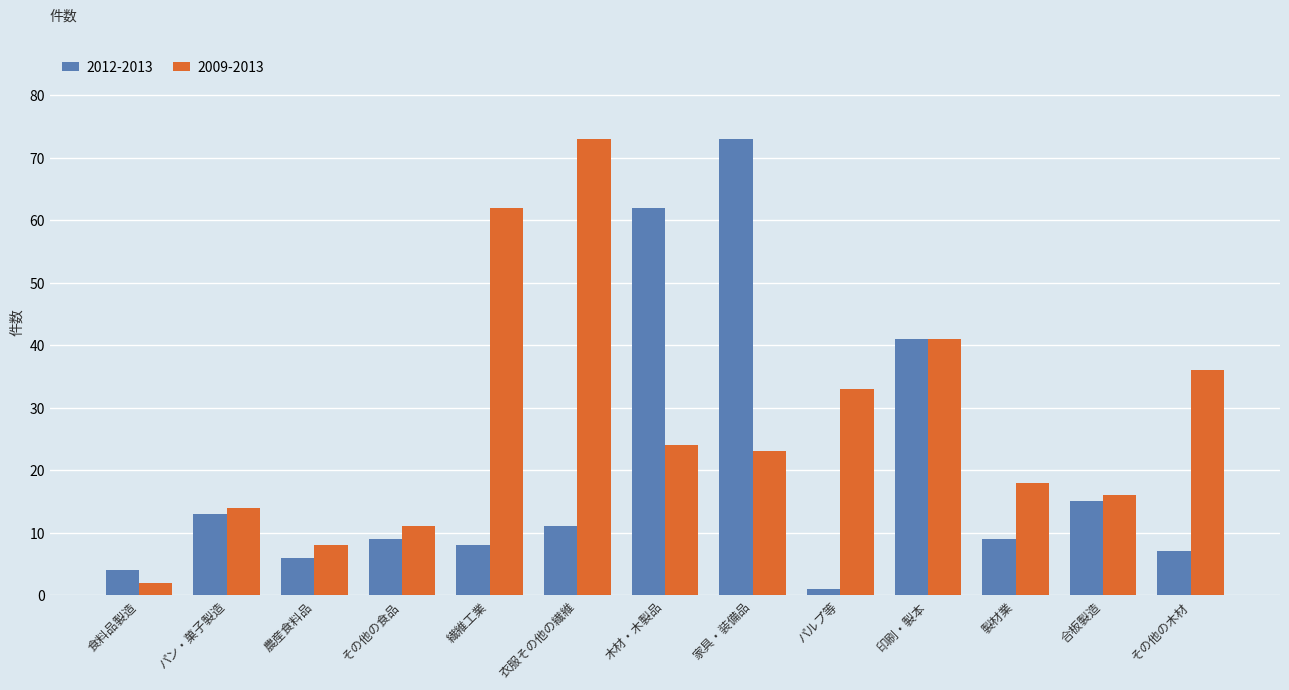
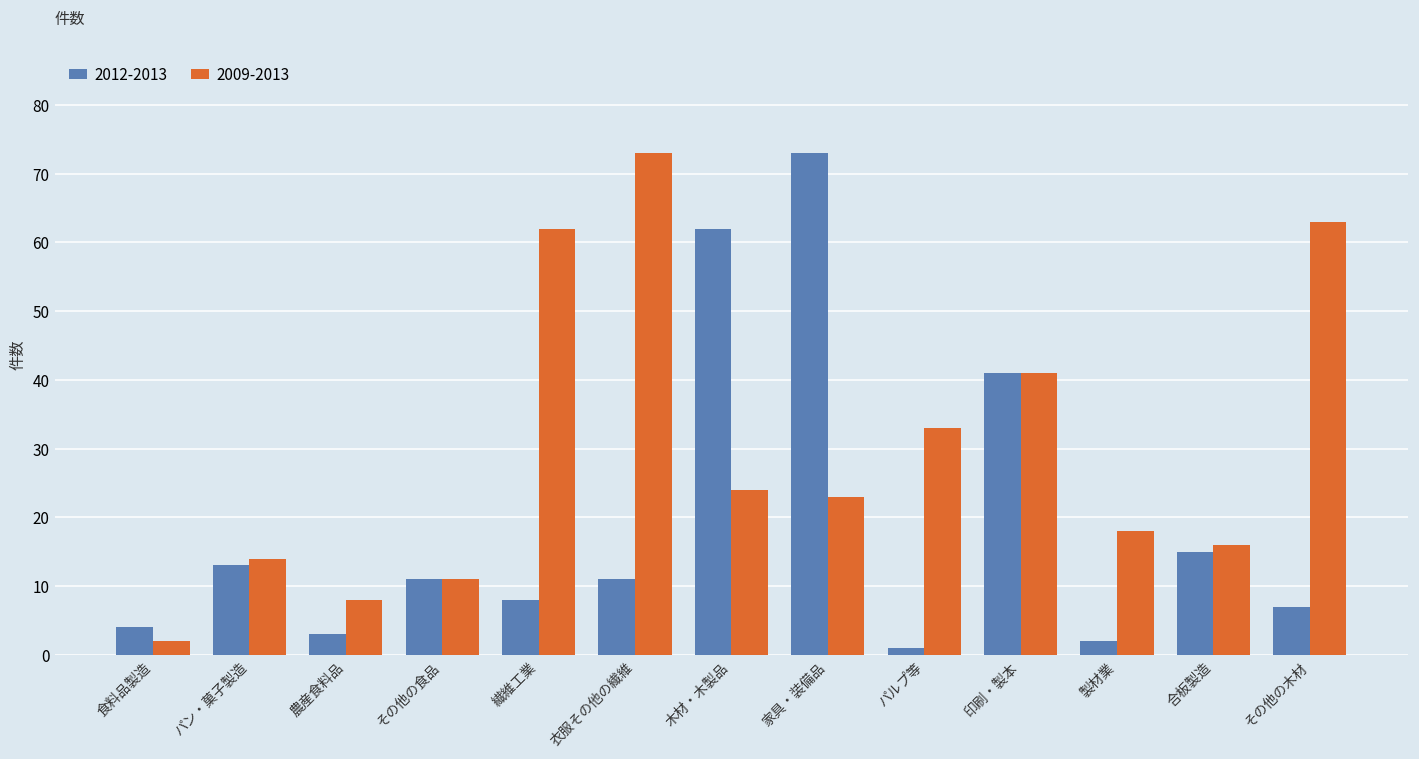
  {
    "2012-2013": {
      "食料品製造": 4,
      "パン・菓子製造": 13,
-     "農産食料品": 6,
-     "その他の食品": 9,
+     "農産食料品": 3,
+     "その他の食品": 11,
      "繊維工業": 8,
      "衣服その他の繊維": 11,
      "木材・木製品": 62,
      "家具・装備品": 73,
      "パルプ等": 1,
      "印刷・製本": 41,
-     "製材業": 9,
+     "製材業": 2,
      "合板製造": 15,
      "その他の木材": 7
    },
    "2009-2013": {
      "食料品製造": 2,
      "パン・菓子製造": 14,
      "農産食料品": 8,
      "その他の食品": 11,
      "繊維工業": 62,
      "衣服その他の繊維": 73,
      "木材・木製品": 24,
      "家具・装備品": 23,
      "パルプ等": 33,
      "印刷・製本": 41,
      "製材業": 18,
      "合板製造": 16,
-     "その他の木材": 36
+     "その他の木材": 63
    }
  }
